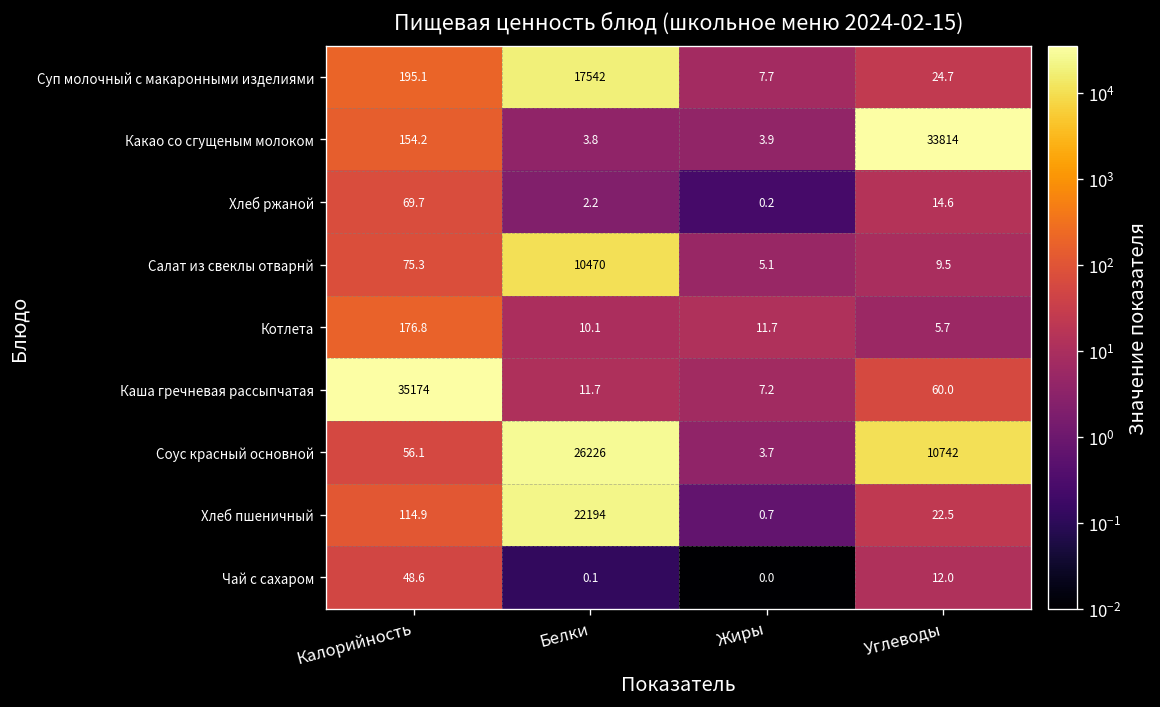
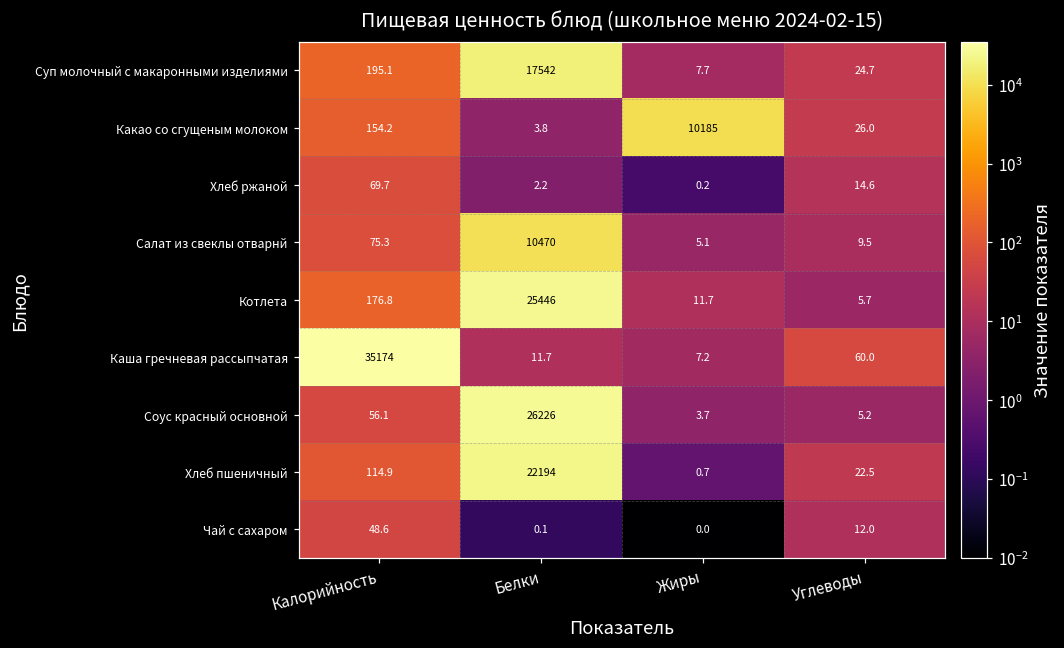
  {
    "Суп молочный с макаронными изделиями": {
      "Калорийность": 195.1,
      "Белки": 17542,
      "Жиры": 7.7,
      "Углеводы": 24.7
    },
    "Какао со сгущеным молоком": {
      "Калорийность": 154.2,
      "Белки": 3.8,
-     "Жиры": 3.9,
-     "Углеводы": 33814
+     "Жиры": 10185,
+     "Углеводы": 26.0
    },
    "Хлеб ржаной": {
      "Калорийность": 69.7,
      "Белки": 2.2,
      "Жиры": 0.2,
      "Углеводы": 14.6
    },
    "Салат из свеклы отварнй": {
      "Калорийность": 75.3,
      "Белки": 10470,
      "Жиры": 5.1,
      "Углеводы": 9.5
    },
    "Котлета": {
      "Калорийность": 176.8,
-     "Белки": 10.1,
+     "Белки": 25446,
      "Жиры": 11.7,
      "Углеводы": 5.7
    },
    "Каша гречневая рассыпчатая": {
      "Калорийность": 35174,
      "Белки": 11.7,
      "Жиры": 7.2,
      "Углеводы": 60.0
    },
    "Соус красный основной": {
      "Калорийность": 56.1,
      "Белки": 26226,
      "Жиры": 3.7,
-     "Углеводы": 10742
+     "Углеводы": 5.2
    },
    "Хлеб пшеничный": {
      "Калорийность": 114.9,
      "Белки": 22194,
      "Жиры": 0.7,
      "Углеводы": 22.5
    },
    "Чай с сахаром": {
      "Калорийность": 48.6,
      "Белки": 0.1,
      "Жиры": 0.0,
      "Углеводы": 12.0
    }
  }
